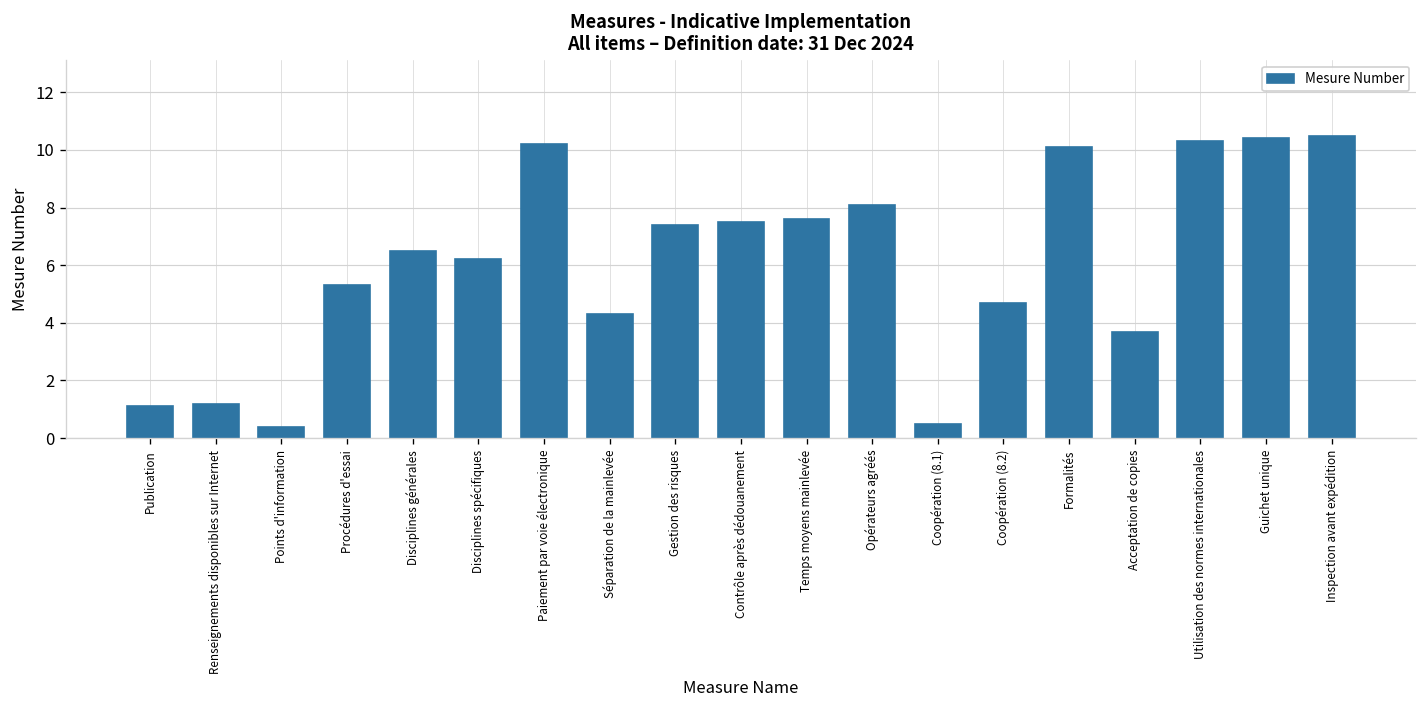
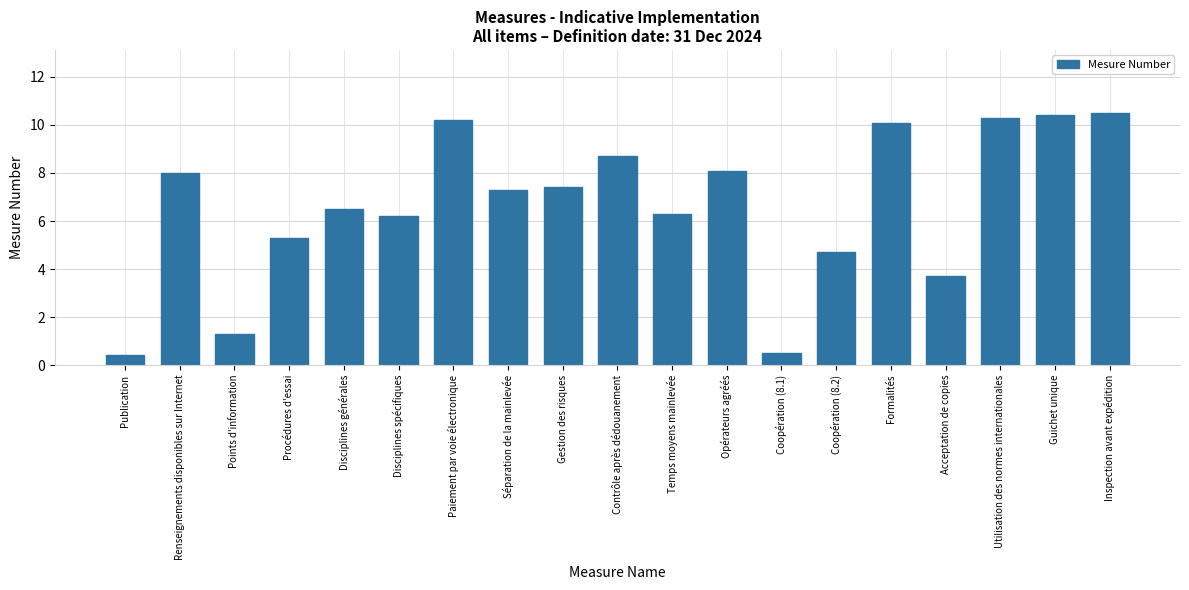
  {
-   "Publication": 1.1,
-   "Renseignements disponibles sur Internet": 1.2,
-   "Points d'information": 0.4,
+   "Publication": 0.4,
+   "Renseignements disponibles sur Internet": 8.0,
+   "Points d'information": 1.3,
    "Procédures d'essai": 5.3,
    "Disciplines générales": 6.5,
    "Disciplines spécifiques": 6.2,
    "Paiement par voie électronique": 10.2,
-   "Séparation de la mainlevée": 4.3,
+   "Séparation de la mainlevée": 7.3,
    "Gestion des risques": 7.4,
-   "Contrôle après dédouanement": 7.5,
-   "Temps moyens mainlevée": 7.6,
+   "Contrôle après dédouanement": 8.7,
+   "Temps moyens mainlevée": 6.3,
    "Opérateurs agréés": 8.1,
    "Coopération (8.1)": 0.5,
    "Coopération (8.2)": 4.7,
    "Formalités": 10.1,
    "Acceptation de copies": 3.7,
    "Utilisation des normes internationales": 10.3,
    "Guichet unique": 10.4,
    "Inspection avant expédition": 10.5
  }
